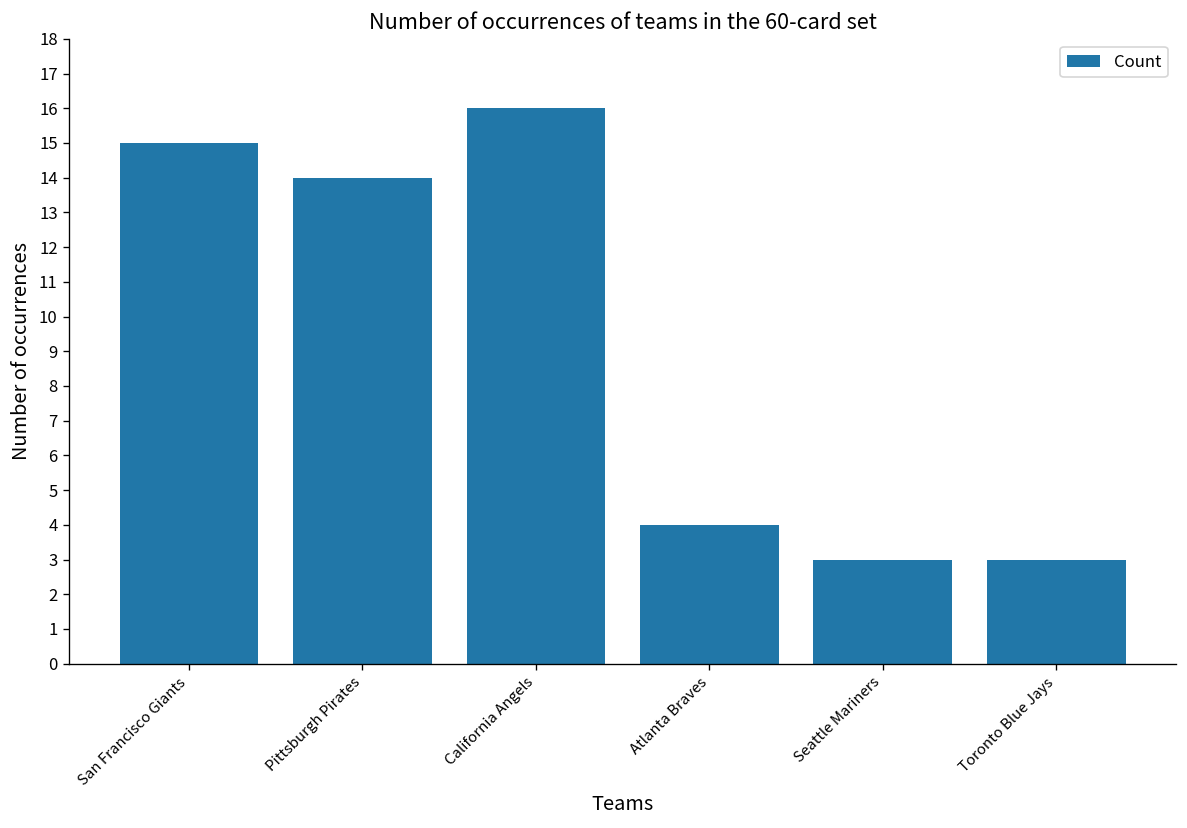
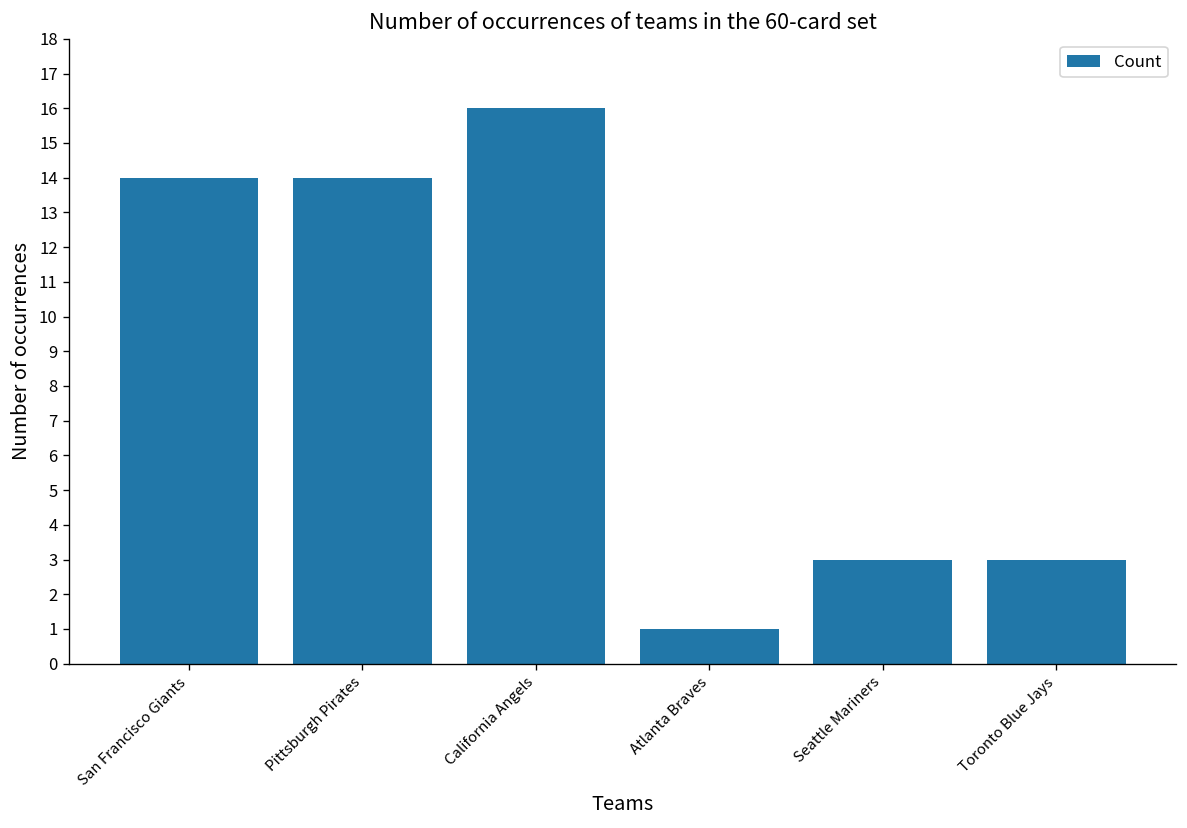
  {
-   "San Francisco Giants": 15,
+   "San Francisco Giants": 14,
    "Pittsburgh Pirates": 14,
    "California Angels": 16,
-   "Atlanta Braves": 4,
+   "Atlanta Braves": 1,
    "Seattle Mariners": 3,
    "Toronto Blue Jays": 3
  }
